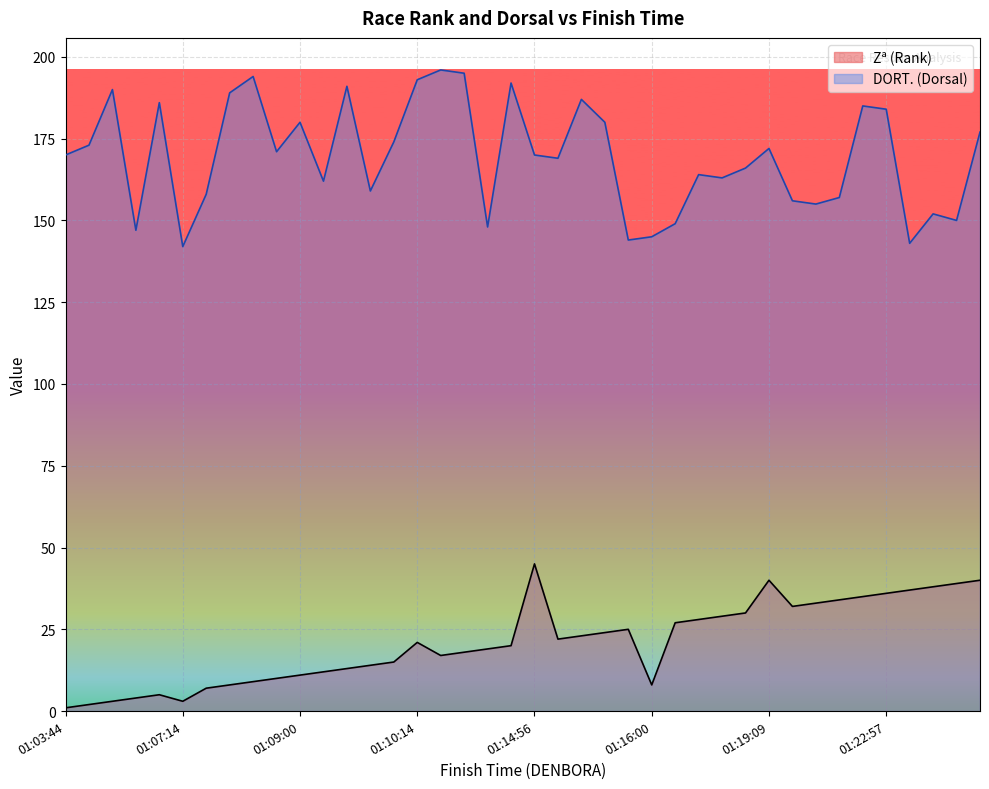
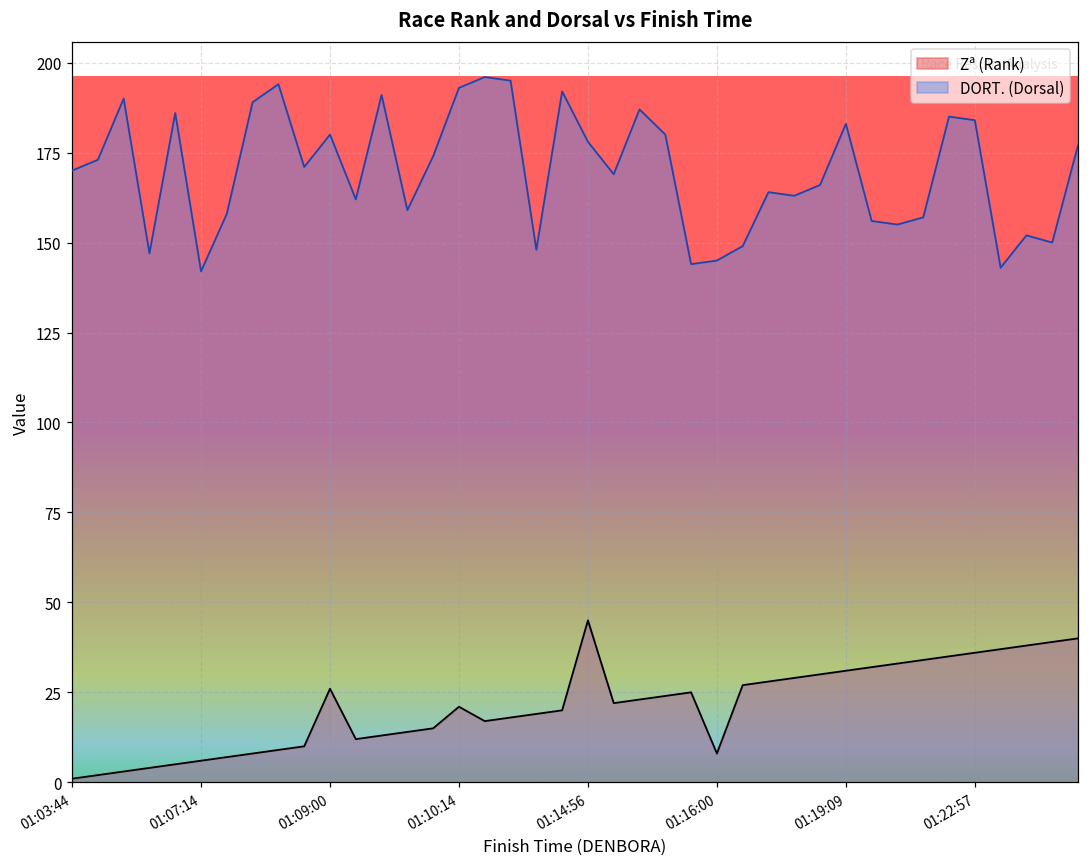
  {
    "Zª (Rank)": {
      "01:03:44": 1,
-     "01:07:14": 3,
-     "01:09:00": 11,
+     "01:07:14": 6,
+     "01:09:00": 26,
      "01:10:14": 21,
      "01:14:56": 45,
      "01:16:00": 8,
-     "01:19:09": 40,
+     "01:19:09": 31,
      "01:22:57": 36
    },
    "DORT. (Dorsal)": {
      "01:03:44": 170,
      "01:07:14": 142,
      "01:09:00": 180,
      "01:10:14": 193,
-     "01:14:56": 170,
+     "01:14:56": 178,
      "01:16:00": 145,
-     "01:19:09": 172,
+     "01:19:09": 183,
      "01:22:57": 184
    }
  }
